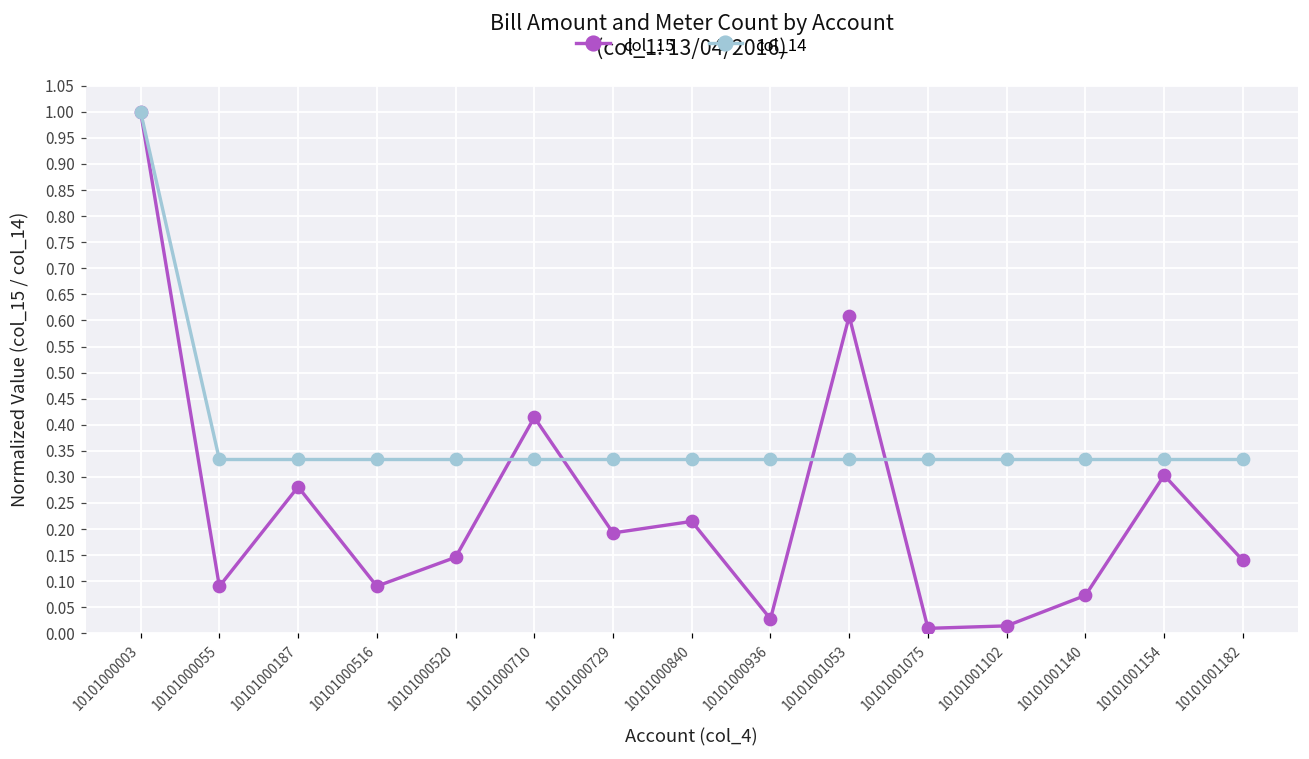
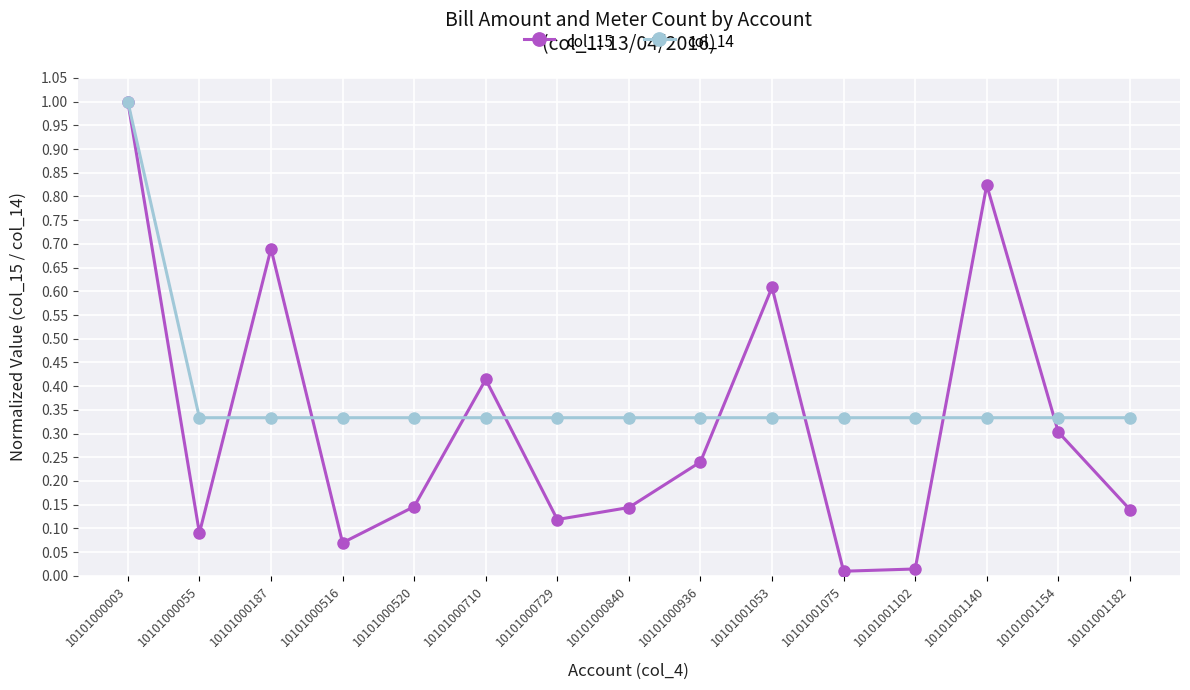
  {
    "col_15": {
      "10101000055": 0.09,
-     "10101000187": 0.28,
-     "10101000516": 0.09,
+     "10101000187": 0.69,
+     "10101000516": 0.07,
      "10101000520": 0.15,
      "10101000710": 0.41,
-     "10101000729": 0.19,
-     "10101000840": 0.21,
-     "10101000936": 0.03,
+     "10101000729": 0.12,
+     "10101000840": 0.14,
+     "10101000936": 0.24,
      "10101001053": 0.61,
      "10101001075": 0.01,
      "10101001102": 0.01,
-     "10101001140": 0.07,
+     "10101001140": 0.82,
      "10101001154": 0.30,
      "10101001182": 0.14
    },
    "col_14": {
      "10101000055": 0.33,
      "10101000187": 0.33,
      "10101000516": 0.33,
      "10101000520": 0.33,
      "10101000710": 0.33,
      "10101000729": 0.33,
      "10101000840": 0.33,
      "10101000936": 0.33,
      "10101001053": 0.33,
      "10101001075": 0.33,
      "10101001102": 0.33,
      "10101001140": 0.33,
      "10101001154": 0.33,
      "10101001182": 0.33
    }
  }
